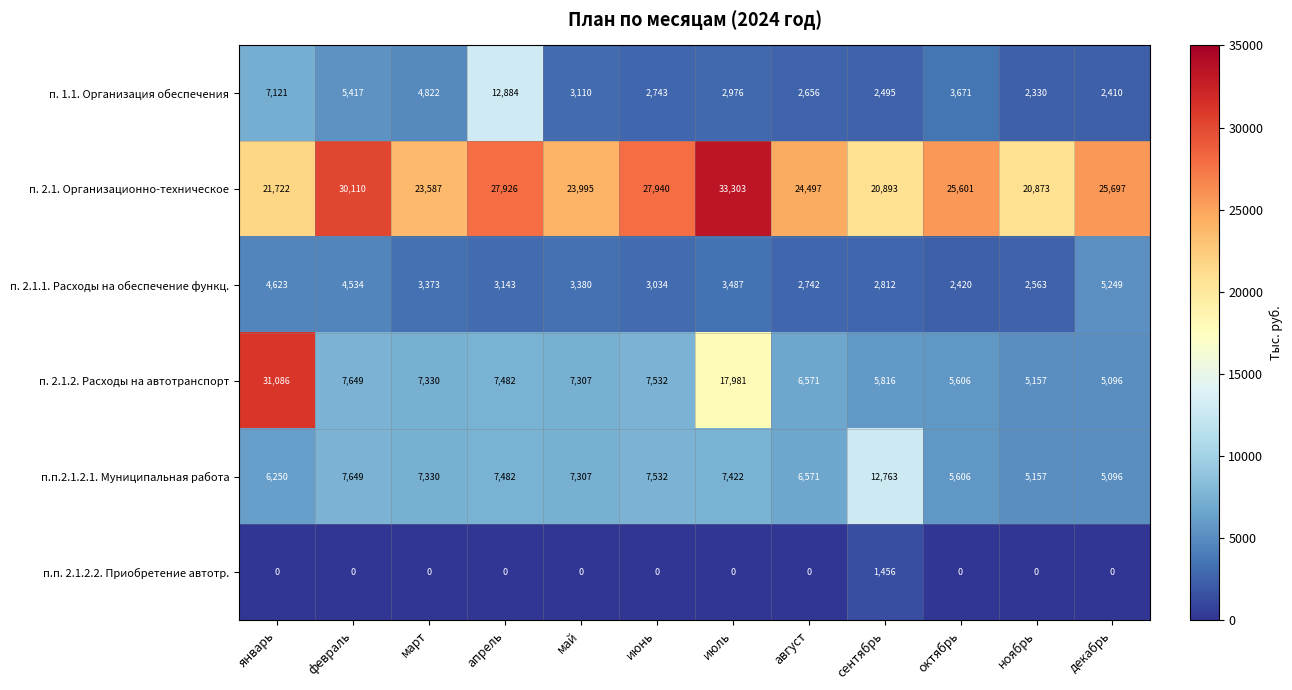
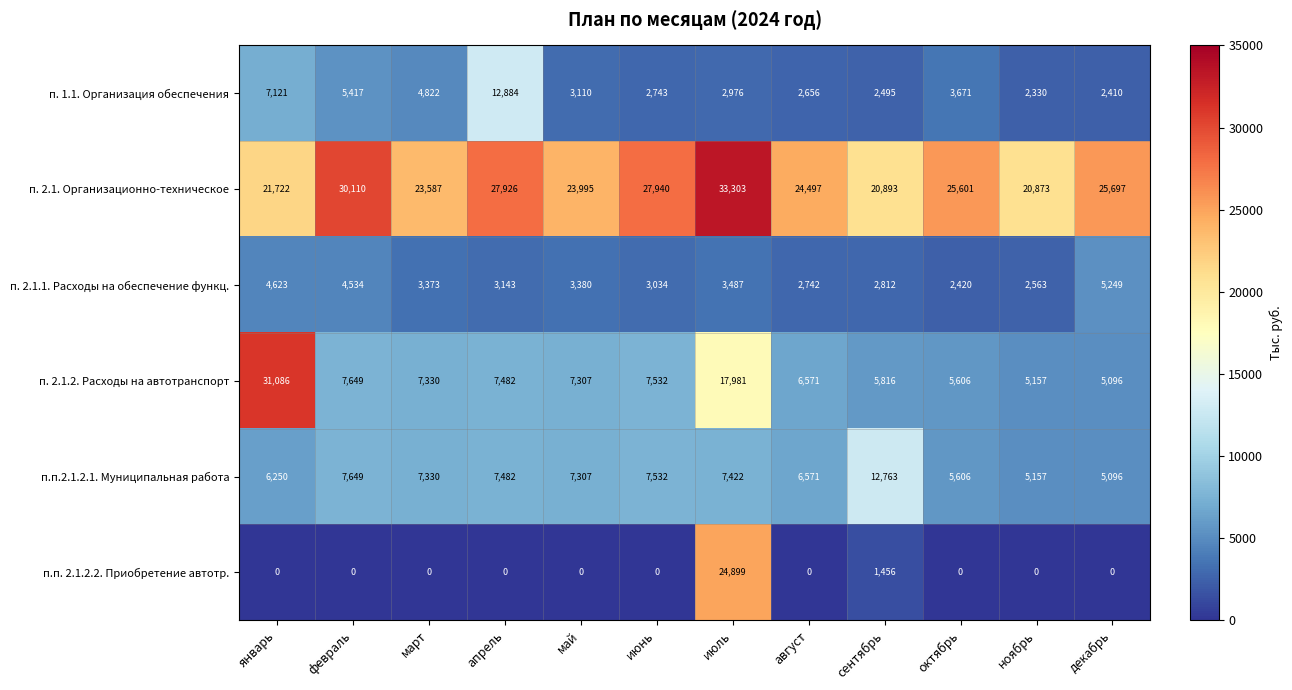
  {
    "п. 1.1. Организация обеспечения": {
      "январь": "7,121",
      "февраль": "5,417",
      "март": "4,822",
      "апрель": "12,884",
      "май": "3,110",
      "июнь": "2,743",
      "июль": "2,976",
      "август": "2,656",
      "сентябрь": "2,495",
      "октябрь": "3,671",
      "ноябрь": "2,330",
      "декабрь": "2,410"
    },
    "п. 2.1. Организационно-техническое": {
      "январь": "21,722",
      "февраль": "30,110",
      "март": "23,587",
      "апрель": "27,926",
      "май": "23,995",
      "июнь": "27,940",
      "июль": "33,303",
      "август": "24,497",
      "сентябрь": "20,893",
      "октябрь": "25,601",
      "ноябрь": "20,873",
      "декабрь": "25,697"
    },
    "п. 2.1.1. Расходы на обеспечение функц.": {
      "январь": "4,623",
      "февраль": "4,534",
      "март": "3,373",
      "апрель": "3,143",
      "май": "3,380",
      "июнь": "3,034",
      "июль": "3,487",
      "август": "2,742",
      "сентябрь": "2,812",
      "октябрь": "2,420",
      "ноябрь": "2,563",
      "декабрь": "5,249"
    },
    "п. 2.1.2. Расходы на автотранспорт": {
      "январь": "31,086",
      "февраль": "7,649",
      "март": "7,330",
      "апрель": "7,482",
      "май": "7,307",
      "июнь": "7,532",
      "июль": "17,981",
      "август": "6,571",
      "сентябрь": "5,816",
      "октябрь": "5,606",
      "ноябрь": "5,157",
      "декабрь": "5,096"
    },
    "п.п.2.1.2.1. Муниципальная работа": {
      "январь": "6,250",
      "февраль": "7,649",
      "март": "7,330",
      "апрель": "7,482",
      "май": "7,307",
      "июнь": "7,532",
      "июль": "7,422",
      "август": "6,571",
      "сентябрь": "12,763",
      "октябрь": "5,606",
      "ноябрь": "5,157",
      "декабрь": "5,096"
    },
    "п.п. 2.1.2.2. Приобретение автотр.": {
      "январь": "0",
      "февраль": "0",
      "март": "0",
      "апрель": "0",
      "май": "0",
      "июнь": "0",
-     "июль": "0",
+     "июль": "24,899",
      "август": "0",
      "сентябрь": "1,456",
      "октябрь": "0",
      "ноябрь": "0",
      "декабрь": "0"
    }
  }
